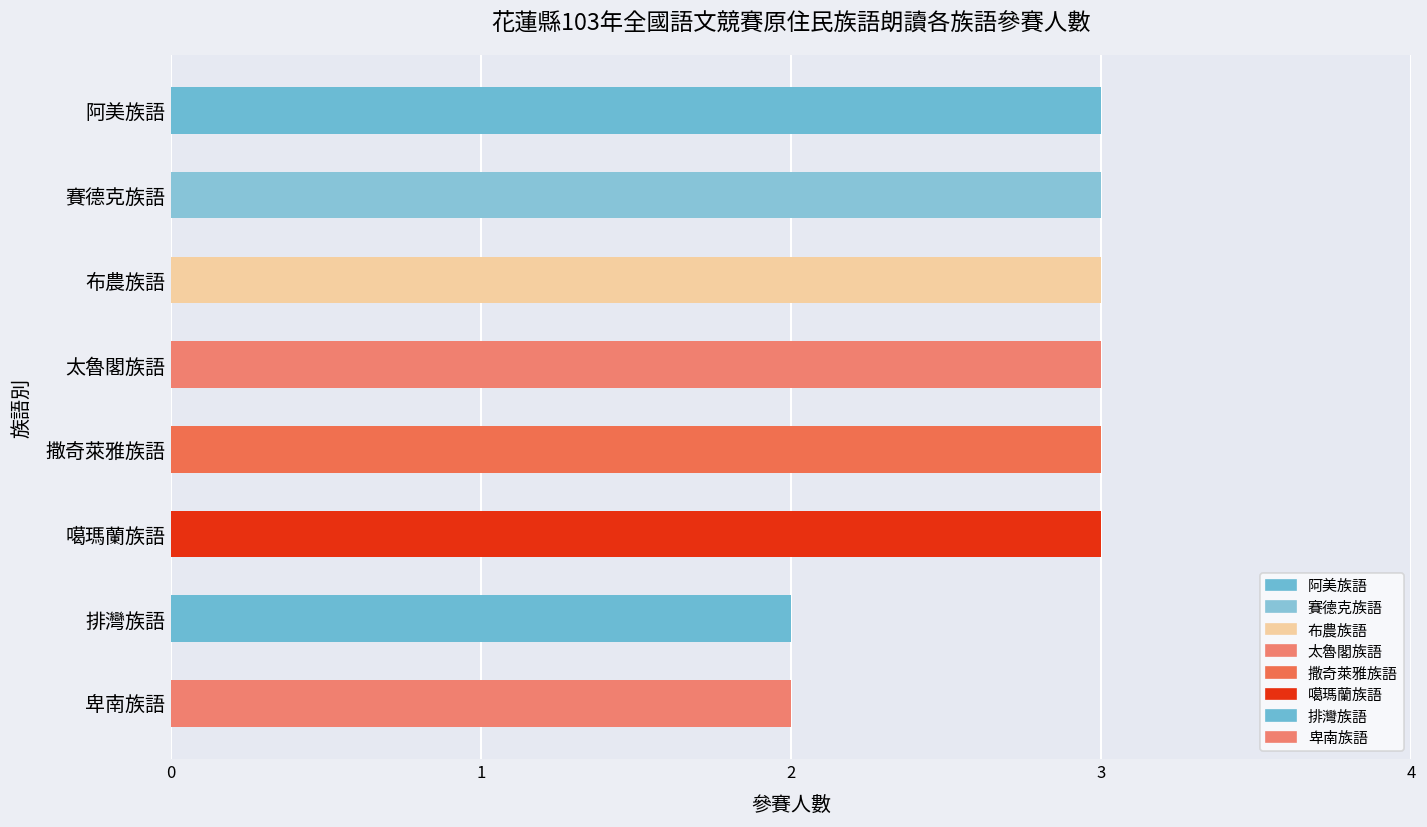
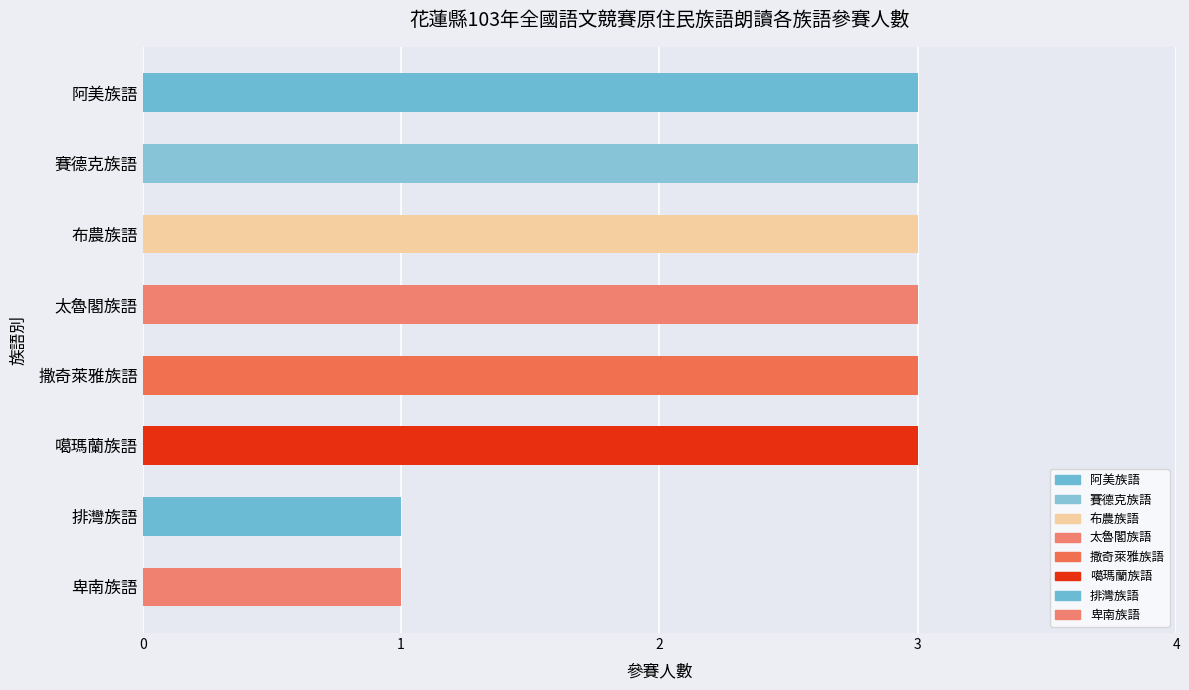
  {
    "阿美族語": 3,
    "賽德克族語": 3,
    "布農族語": 3,
    "太魯閣族語": 3,
    "撒奇萊雅族語": 3,
    "噶瑪蘭族語": 3,
-   "排灣族語": 2,
-   "卑南族語": 2
+   "排灣族語": 1,
+   "卑南族語": 1
  }
